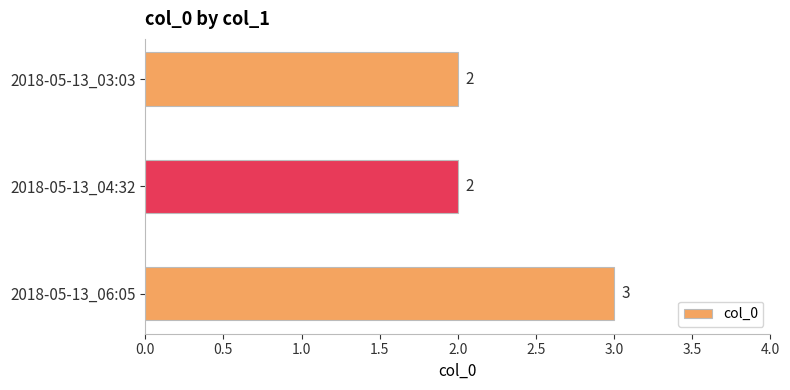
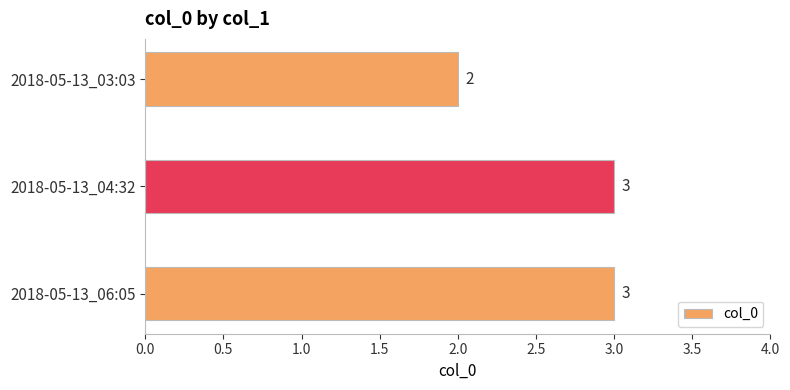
  {
    "2018-05-13_03:03": 2,
-   "2018-05-13_04:32": 2,
+   "2018-05-13_04:32": 3,
    "2018-05-13_06:05": 3
  }
